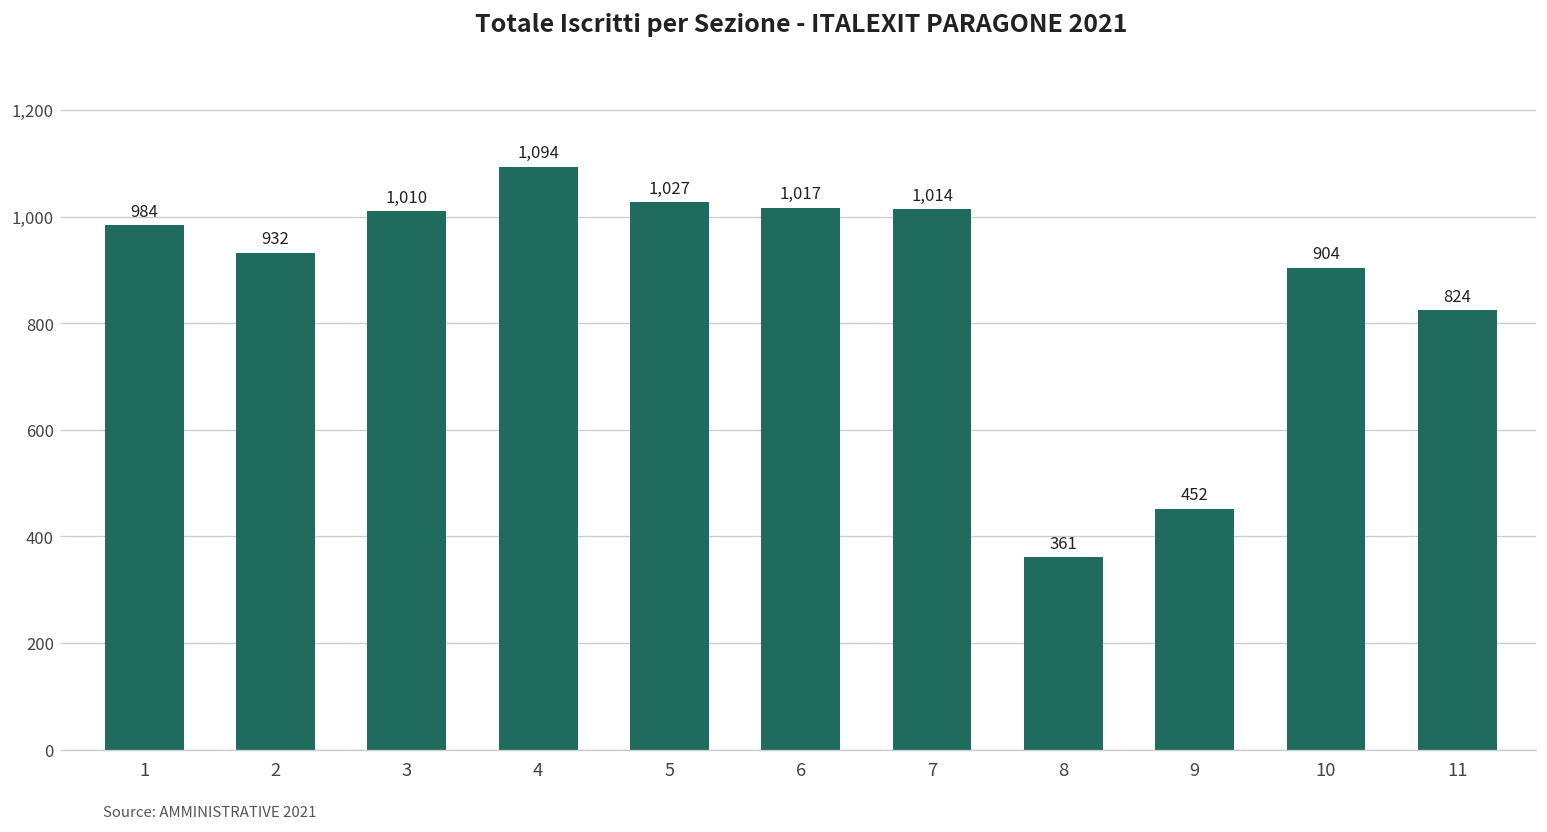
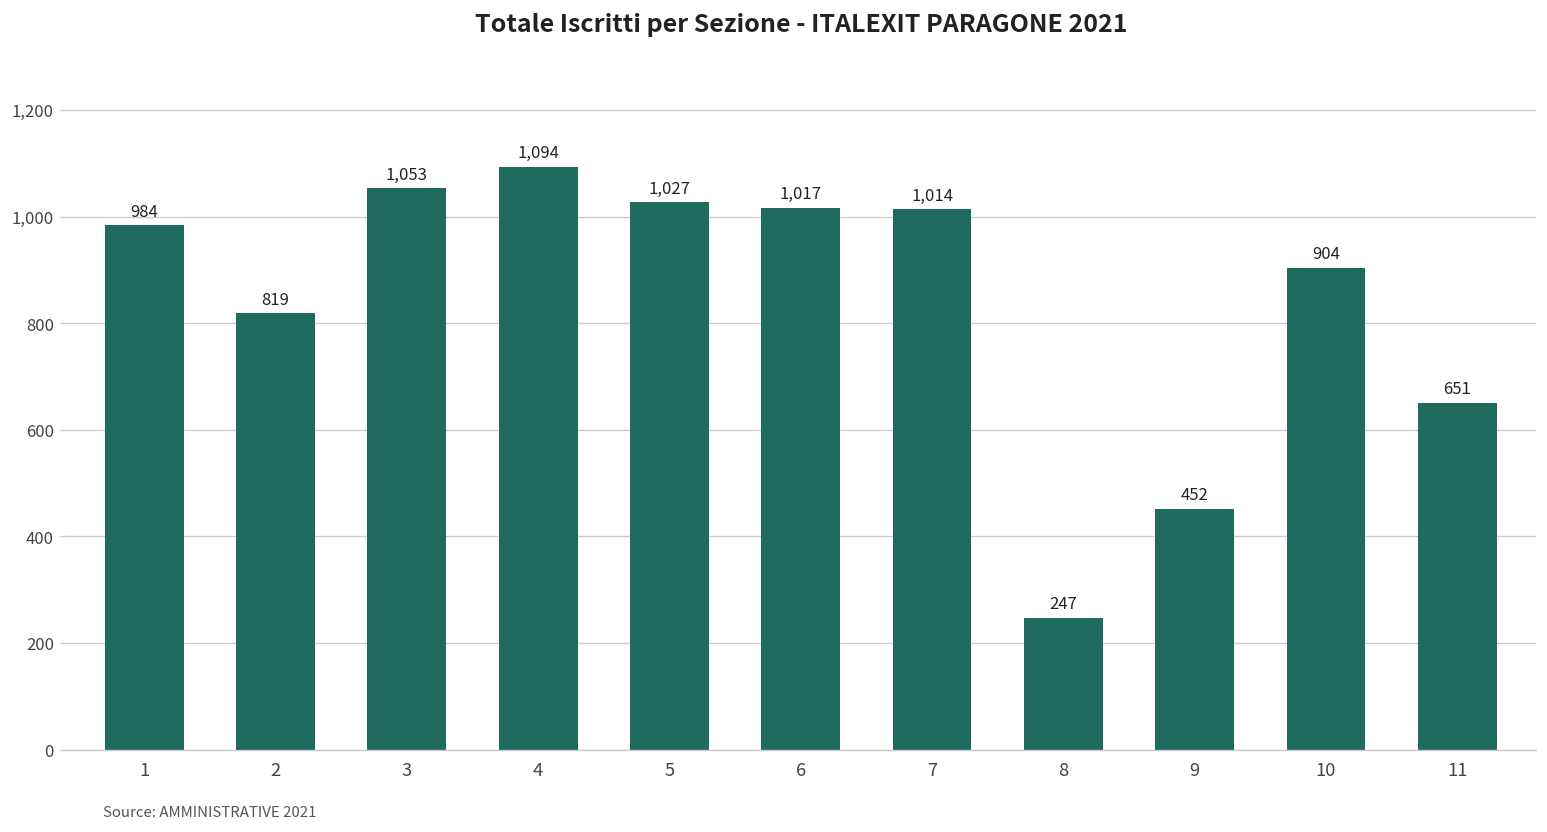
  {
    "1": "984",
-   "2": "932",
-   "3": "1,010",
+   "2": "819",
+   "3": "1,053",
    "4": "1,094",
    "5": "1,027",
    "6": "1,017",
    "7": "1,014",
-   "8": "361",
+   "8": "247",
    "9": "452",
    "10": "904",
-   "11": "824"
+   "11": "651"
  }
